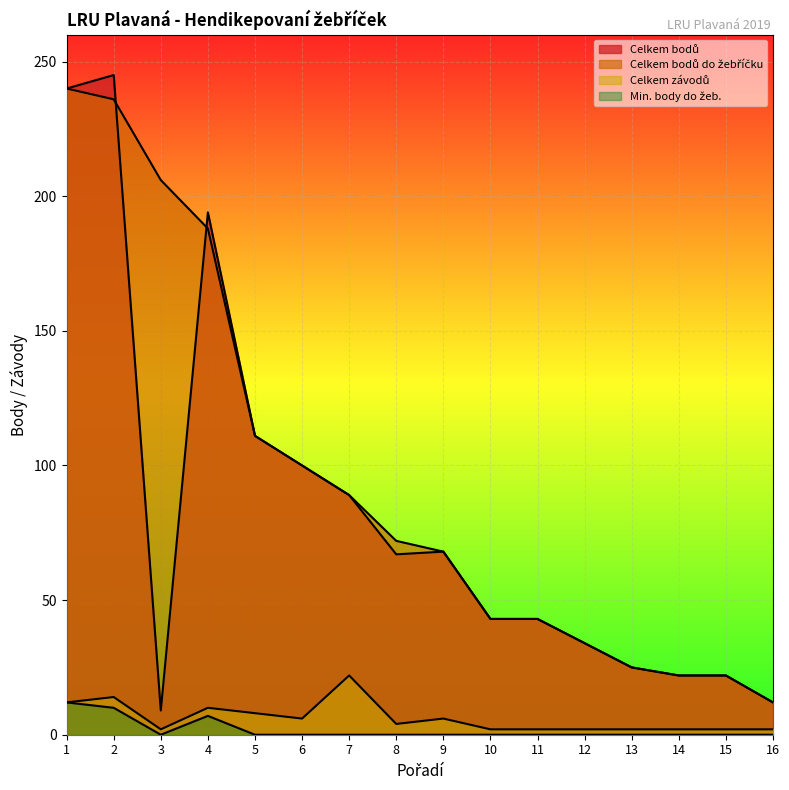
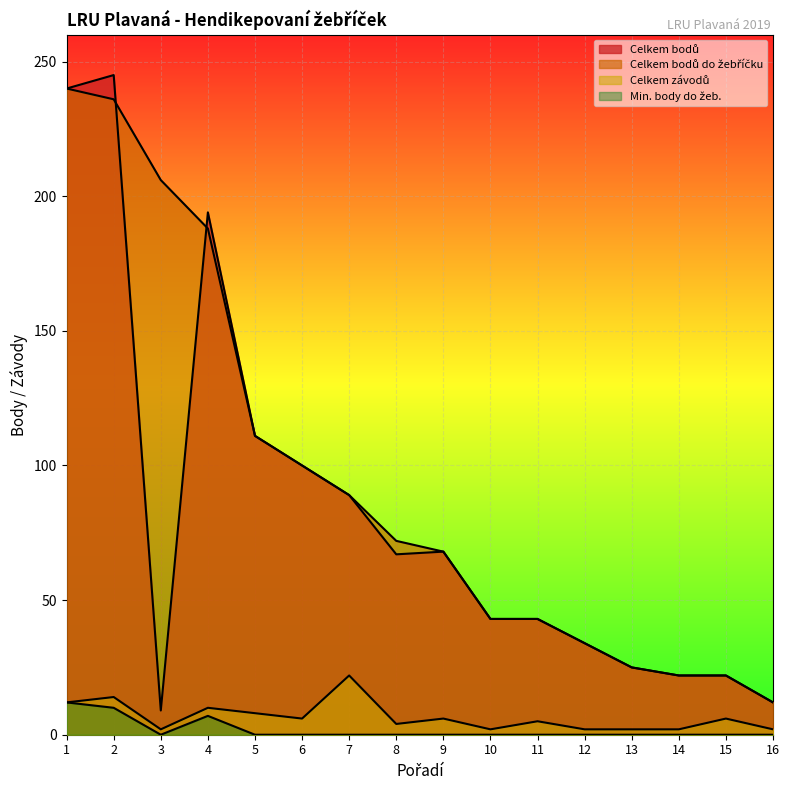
  {
    "Celkem bodů": {
      "2": 245,
      "3": 9,
      "4": 194,
      "8": 67
    },
    "Celkem bodů do žebříčku": {
      "2": 236,
      "3": 206,
      "4": 188,
      "8": 72
    },
    "Celkem závodů": {
      "2": 14,
      "3": 2,
      "4": 10,
      "5": 8,
      "6": 6,
      "7": 22,
      "8": 4,
      "9": 6,
      "10": 2,
-     "11": 2,
+     "11": 5,
      "12": 2,
      "13": 2,
      "14": 2,
-     "15": 2,
+     "15": 6,
      "16": 2
    },
    "Min. body do žeb.": {
      "2": 10,
      "3": 0,
      "4": 7,
      "5": 0,
      "6": 0,
      "7": 0,
      "8": 0,
      "9": 0,
      "10": 0,
      "11": 0,
      "12": 0,
      "13": 0,
      "14": 0,
      "15": 0,
      "16": 0
    }
  }
